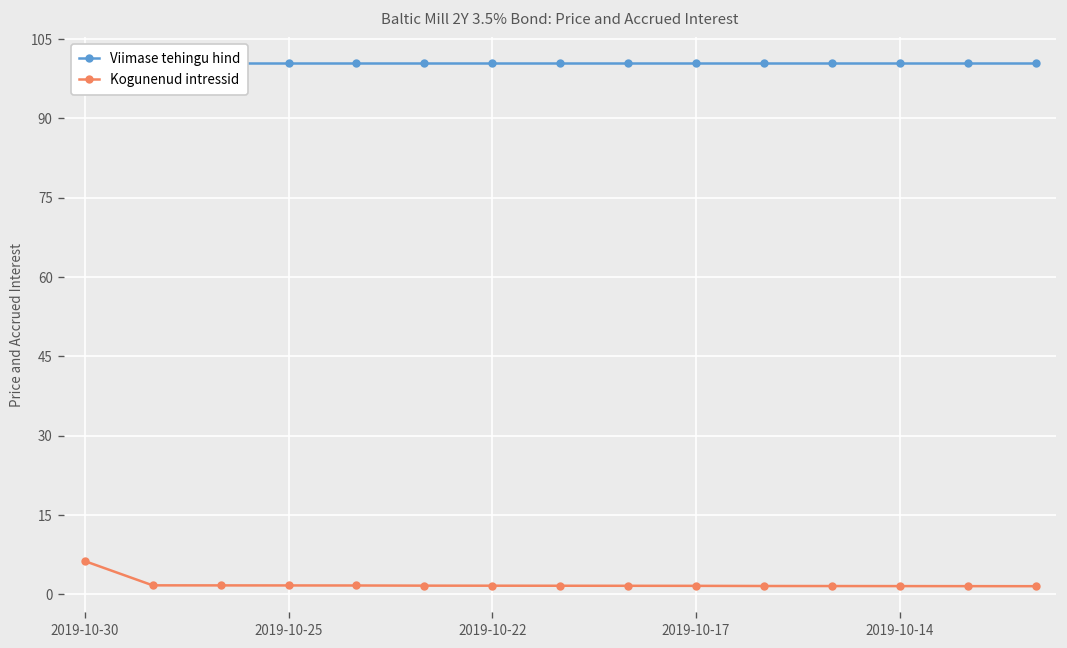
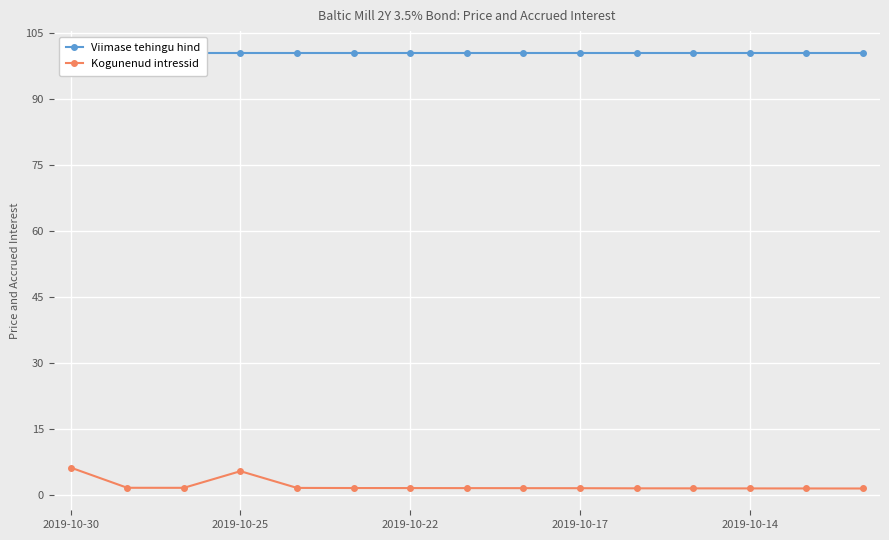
  {
    "Viimase tehingu hind": {
      "2019-10-25": 100,
      "2019-10-22": 100,
      "2019-10-17": 100,
      "2019-10-14": 100
    },
    "Kogunenud intressid": {
      "2019-10-30": 6,
-     "2019-10-25": 2,
+     "2019-10-25": 5,
      "2019-10-22": 2,
      "2019-10-17": 2,
      "2019-10-14": 2
    }
  }
